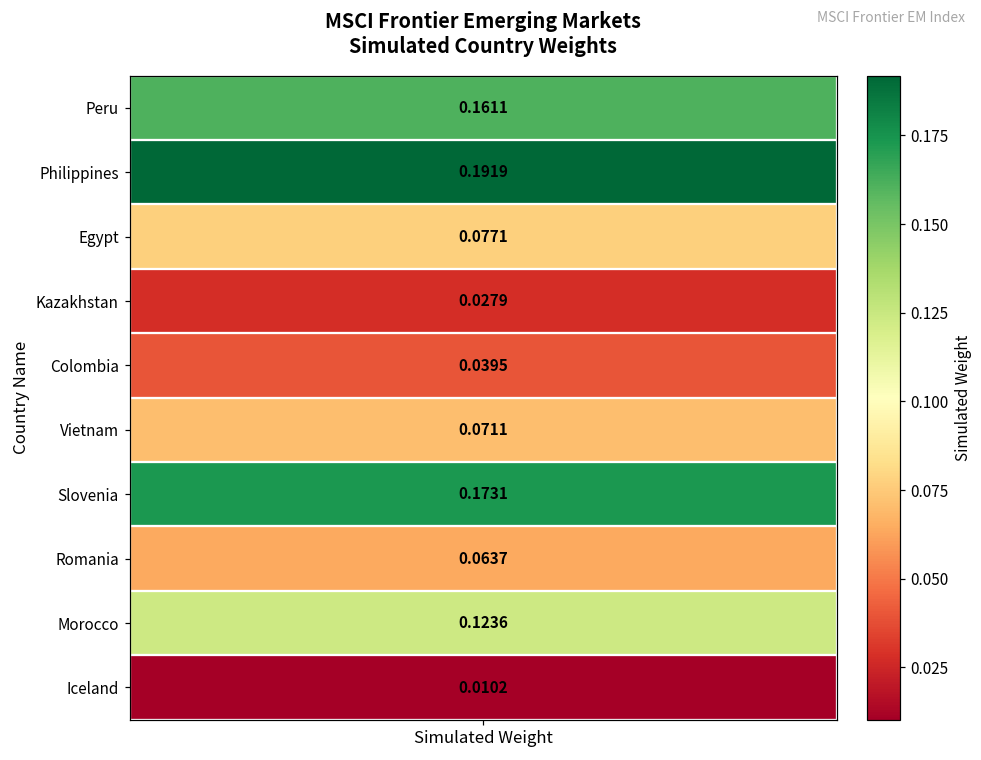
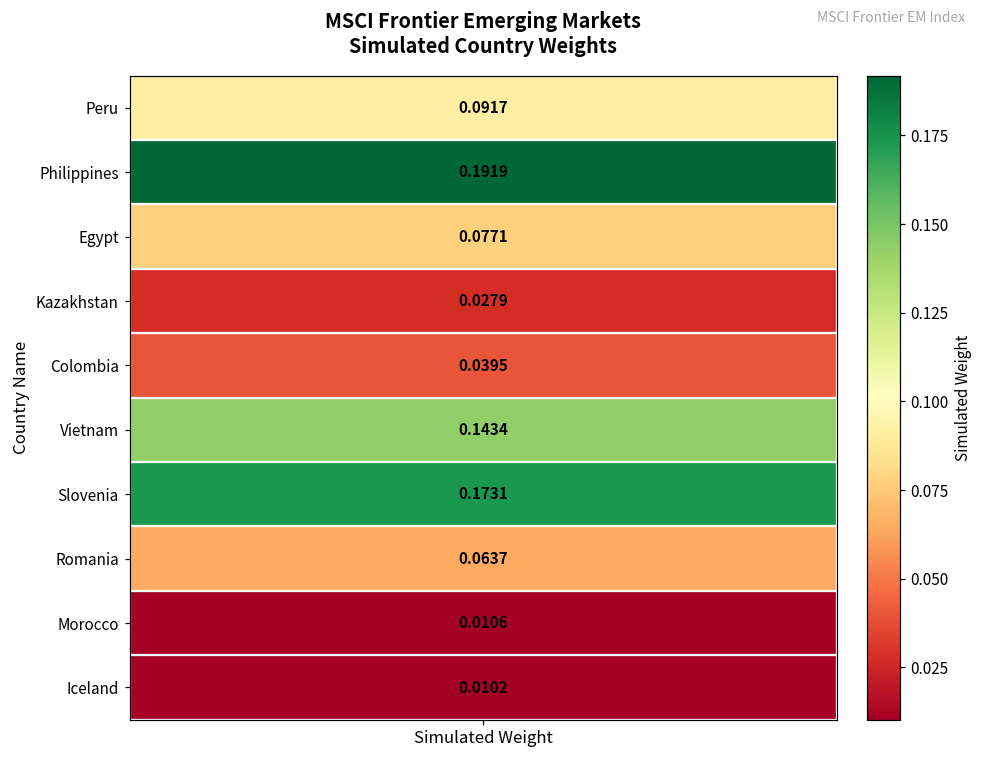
  {
    "Peru": {
-     "Simulated Weight": 0.1611
+     "Simulated Weight": 0.0917
    },
    "Philippines": {
      "Simulated Weight": 0.1919
    },
    "Egypt": {
      "Simulated Weight": 0.0771
    },
    "Kazakhstan": {
      "Simulated Weight": 0.0279
    },
    "Colombia": {
      "Simulated Weight": 0.0395
    },
    "Vietnam": {
-     "Simulated Weight": 0.0711
+     "Simulated Weight": 0.1434
    },
    "Slovenia": {
      "Simulated Weight": 0.1731
    },
    "Romania": {
      "Simulated Weight": 0.0637
    },
    "Morocco": {
-     "Simulated Weight": 0.1236
+     "Simulated Weight": 0.0106
    },
    "Iceland": {
      "Simulated Weight": 0.0102
    }
  }
